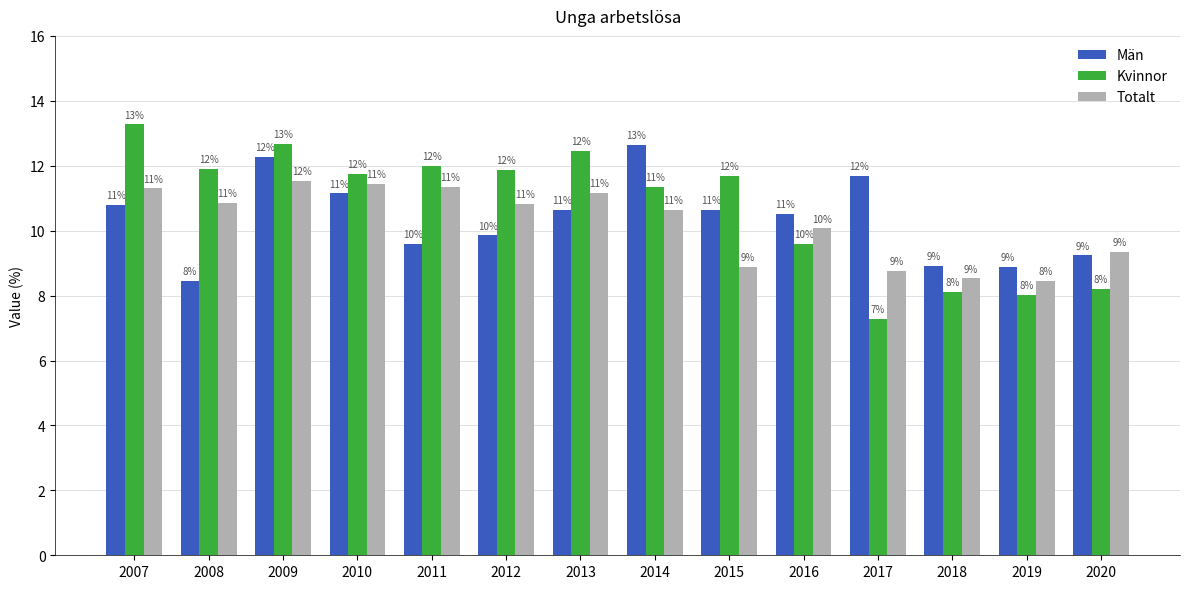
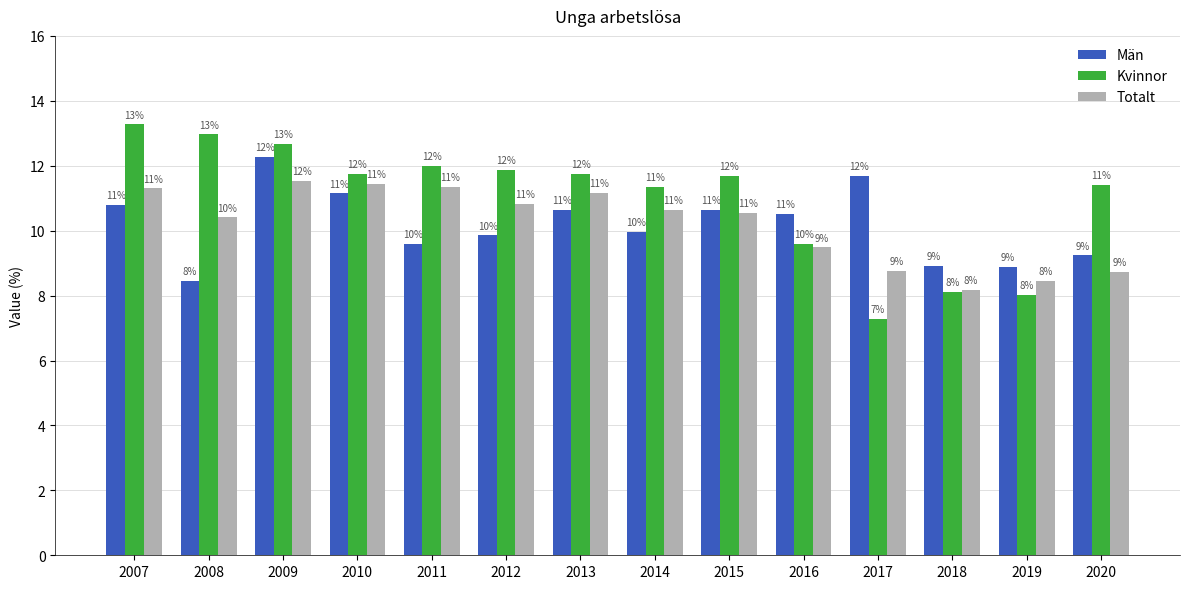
  {
    "Män": {
      "2007": "11%",
      "2008": "8%",
      "2009": "12%",
      "2010": "11%",
      "2011": "10%",
      "2012": "10%",
      "2013": "11%",
-     "2014": "13%",
+     "2014": "10%",
      "2015": "11%",
      "2016": "11%",
      "2017": "12%",
      "2018": "9%",
      "2019": "9%",
      "2020": "9%"
    },
    "Kvinnor": {
      "2007": "13%",
-     "2008": "12%",
+     "2008": "13%",
      "2009": "13%",
      "2010": "12%",
      "2011": "12%",
      "2012": "12%",
-     "2013": "12.5",
+     "2013": "11.8",
      "2014": "11%",
      "2015": "12%",
      "2016": "10%",
      "2017": "7%",
      "2018": "8%",
      "2019": "8%",
-     "2020": "8%"
+     "2020": "11%"
    },
    "Totalt": {
      "2007": "11%",
-     "2008": "11%",
+     "2008": "10%",
      "2009": "12%",
      "2010": "11%",
      "2011": "11%",
      "2012": "11%",
      "2013": "11%",
      "2014": "11%",
-     "2015": "9%",
-     "2016": "10%",
+     "2015": "11%",
+     "2016": "9%",
      "2017": "9%",
-     "2018": "9%",
+     "2018": "8%",
      "2019": "8%",
-     "2020": "9.4"
+     "2020": "8.7"
    }
  }
